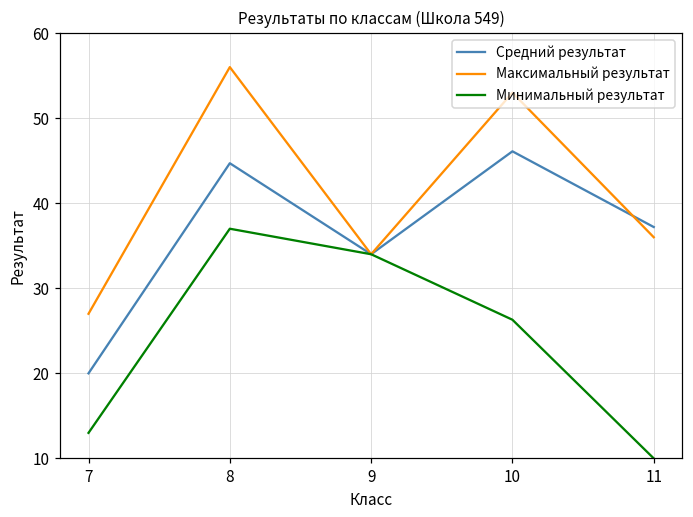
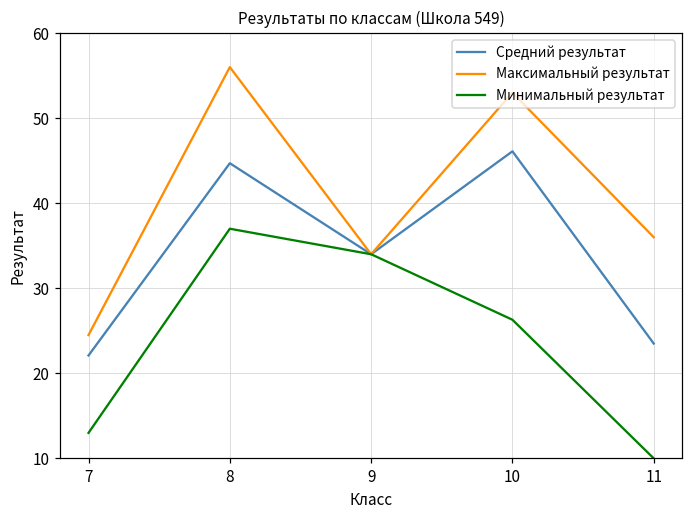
  {
    "Средний результат": {
-     "7": 20,
+     "7": 22,
      "8": 45,
      "10": 46,
-     "11": 37
+     "11": 24
    },
    "Максимальный результат": {
-     "7": 27,
+     "7": 25,
      "8": 56,
      "11": 36
    },
    "Минимальный результат": {
      "7": 13,
      "8": 37,
      "10": 26,
      "11": 10
    }
  }
